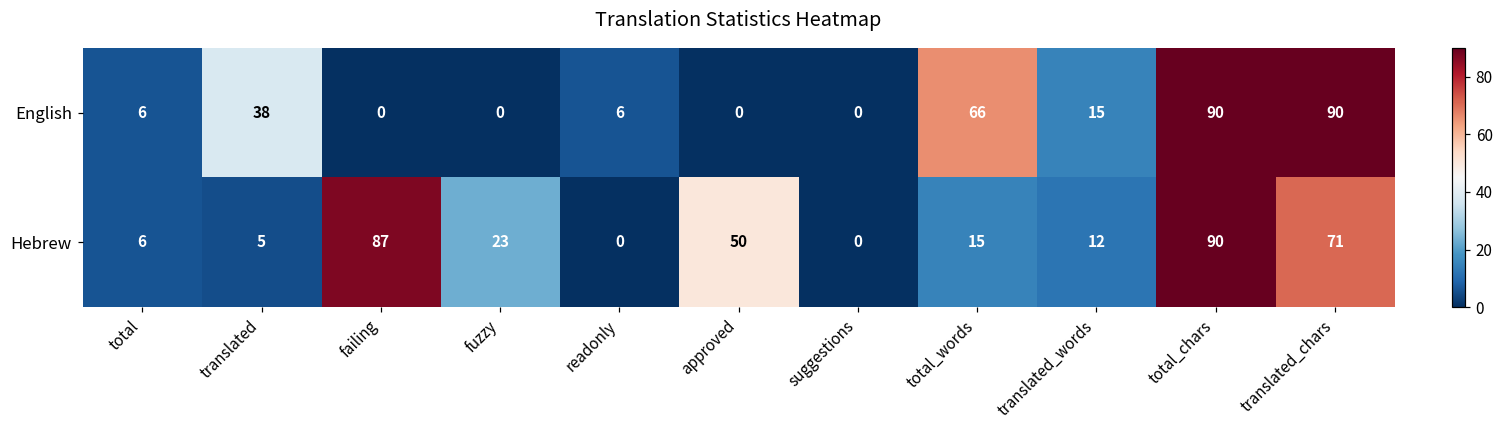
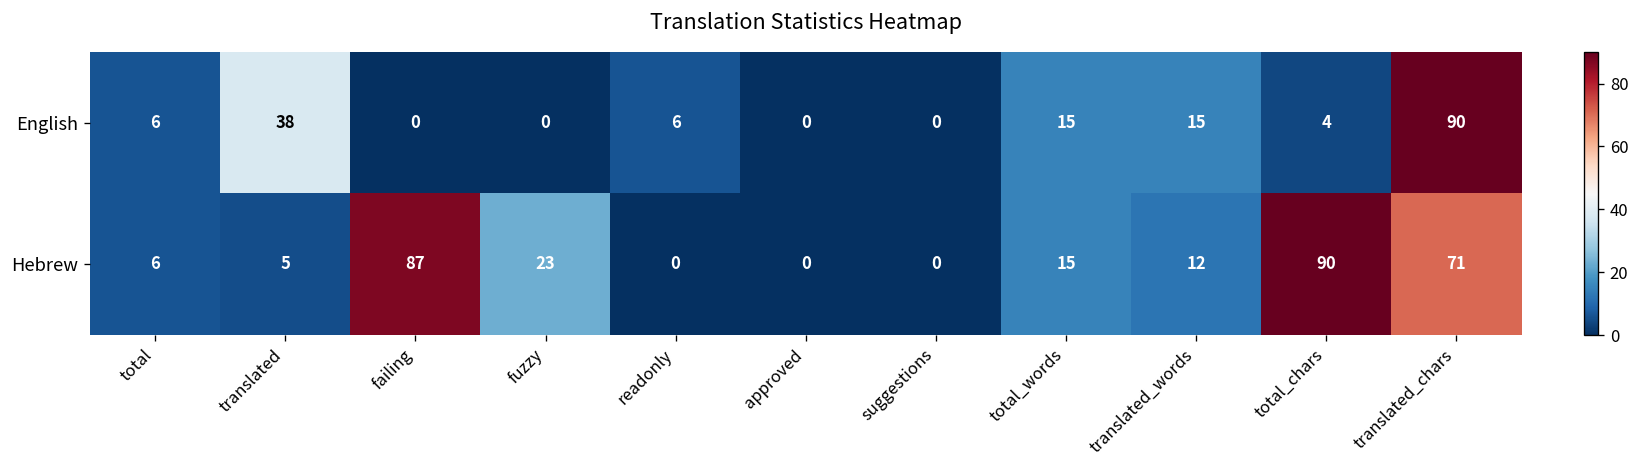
  {
    "English": {
      "total": 6,
      "translated": 38,
      "failing": 0,
      "fuzzy": 0,
      "readonly": 6,
      "approved": 0,
      "suggestions": 0,
-     "total_words": 66,
+     "total_words": 15,
      "translated_words": 15,
-     "total_chars": 90,
+     "total_chars": 4,
      "translated_chars": 90
    },
    "Hebrew": {
      "total": 6,
      "translated": 5,
      "failing": 87,
      "fuzzy": 23,
      "readonly": 0,
-     "approved": 50,
+     "approved": 0,
      "suggestions": 0,
      "total_words": 15,
      "translated_words": 12,
      "total_chars": 90,
      "translated_chars": 71
    }
  }
